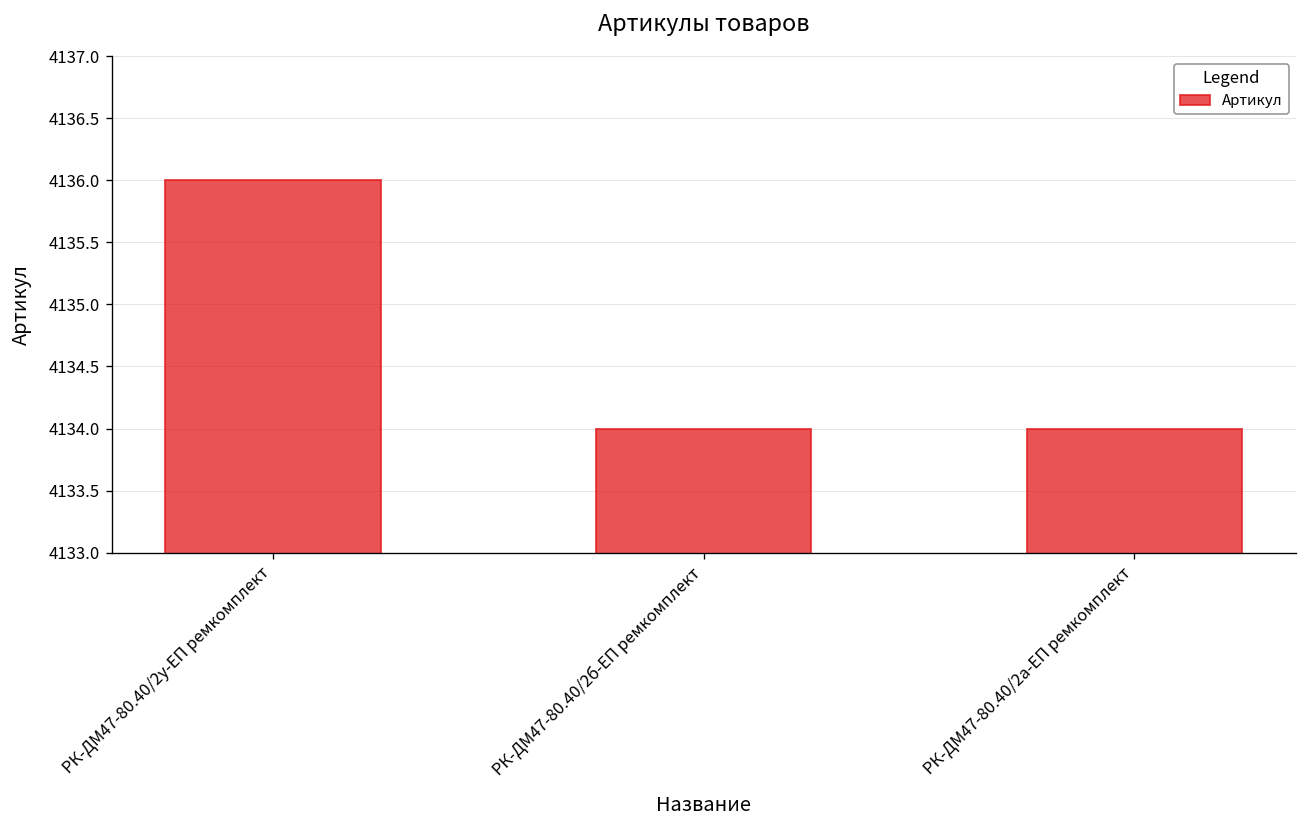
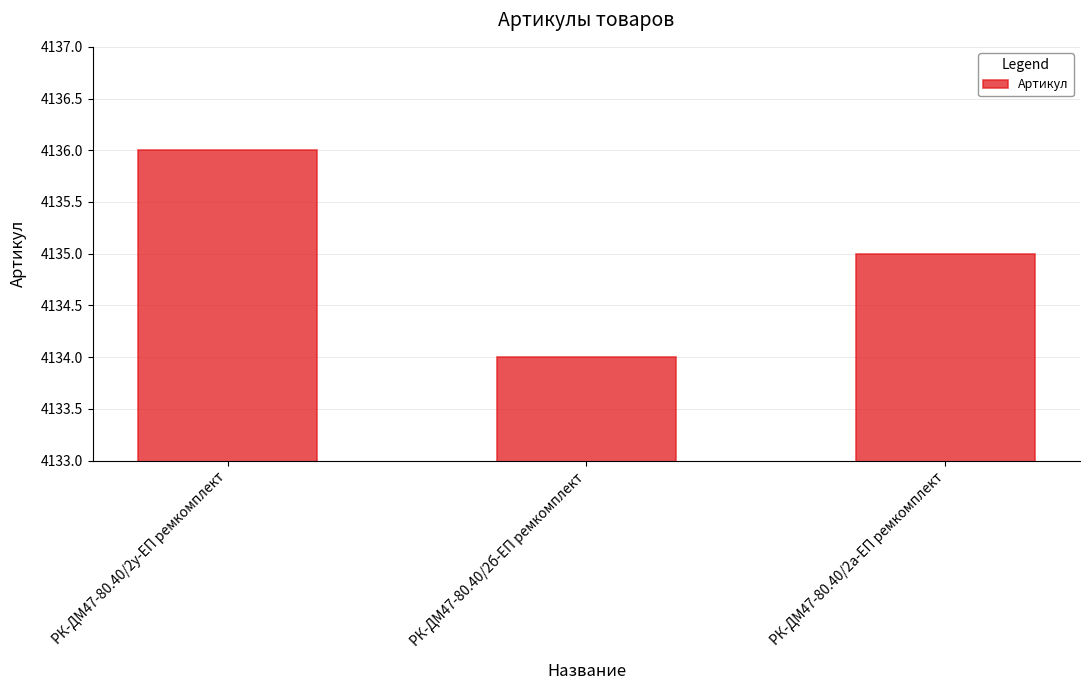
  {
    "РК-ДМ47-80.40/2у-ЕП ремкомплект": 4136,
    "РК-ДМ47-80.40/2б-ЕП ремкомплект": 4134,
-   "РК-ДМ47-80.40/2а-ЕП ремкомплект": 4134
+   "РК-ДМ47-80.40/2а-ЕП ремкомплект": 4135
  }
